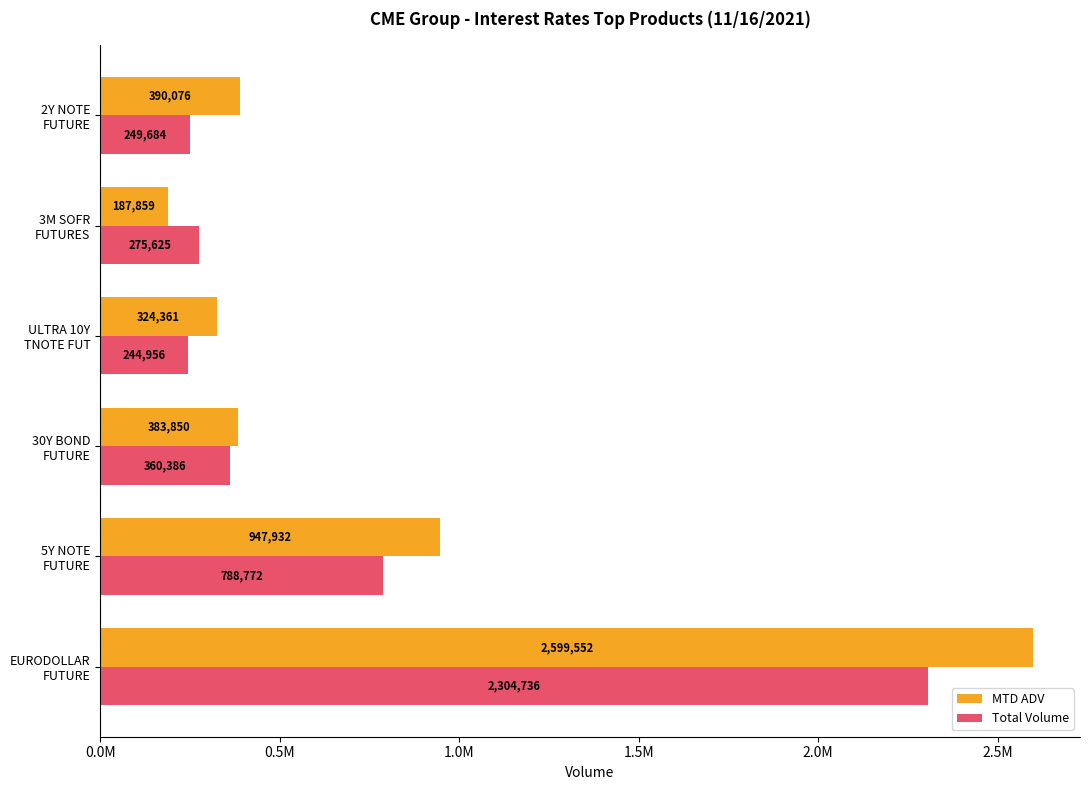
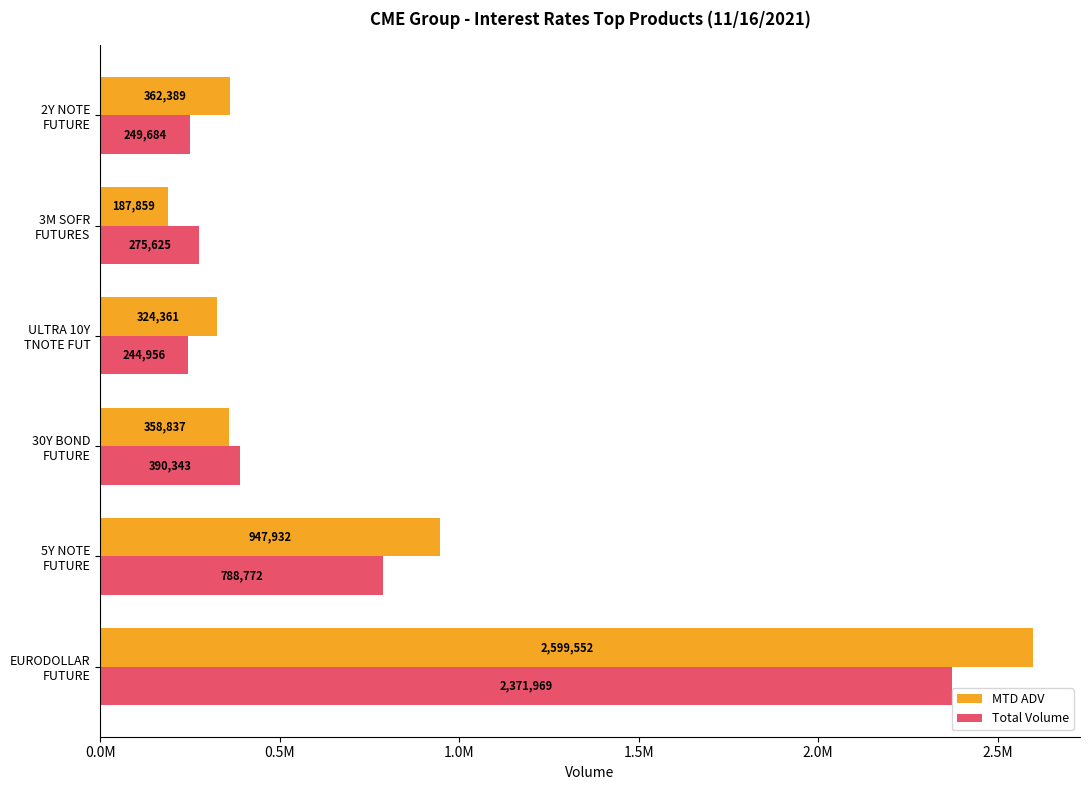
  {
    "MTD ADV": {
-     "2Y NOTE FUTURE": "390,076",
+     "2Y NOTE FUTURE": "362,389",
      "3M SOFR FUTURES": "187,859",
      "ULTRA 10Y TNOTE FUT": "324,361",
-     "30Y BOND FUTURE": "383,850",
+     "30Y BOND FUTURE": "358,837",
      "5Y NOTE FUTURE": "947,932",
      "EURODOLLAR FUTURE": "2,599,552"
    },
    "Total Volume": {
      "2Y NOTE FUTURE": "249,684",
      "3M SOFR FUTURES": "275,625",
      "ULTRA 10Y TNOTE FUT": "244,956",
-     "30Y BOND FUTURE": "360,386",
+     "30Y BOND FUTURE": "390,343",
      "5Y NOTE FUTURE": "788,772",
-     "EURODOLLAR FUTURE": "2,304,736"
+     "EURODOLLAR FUTURE": "2,371,969"
    }
  }
